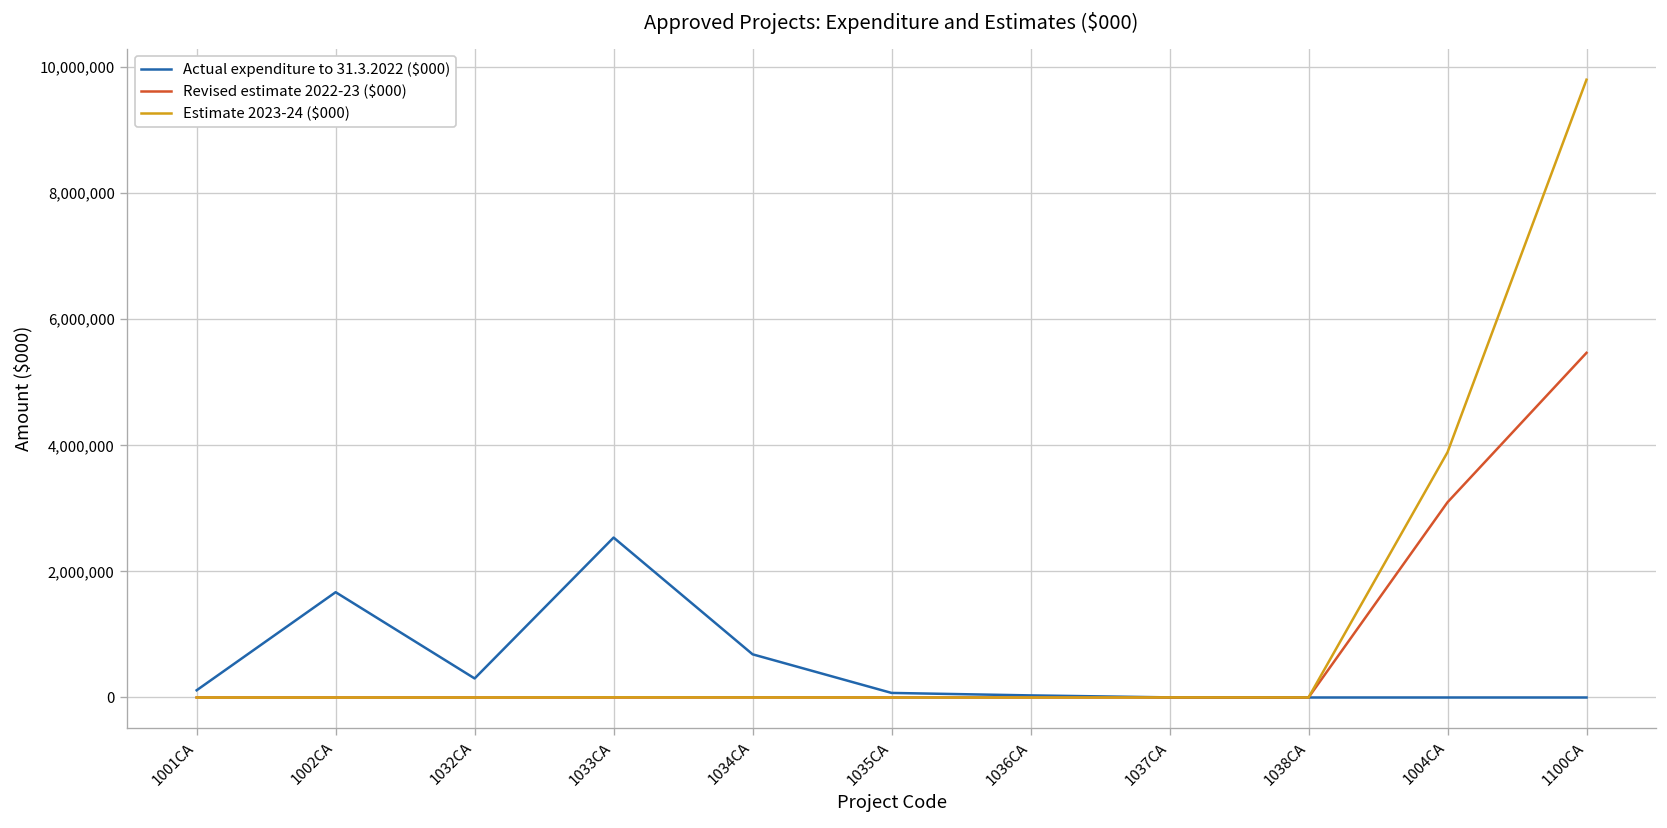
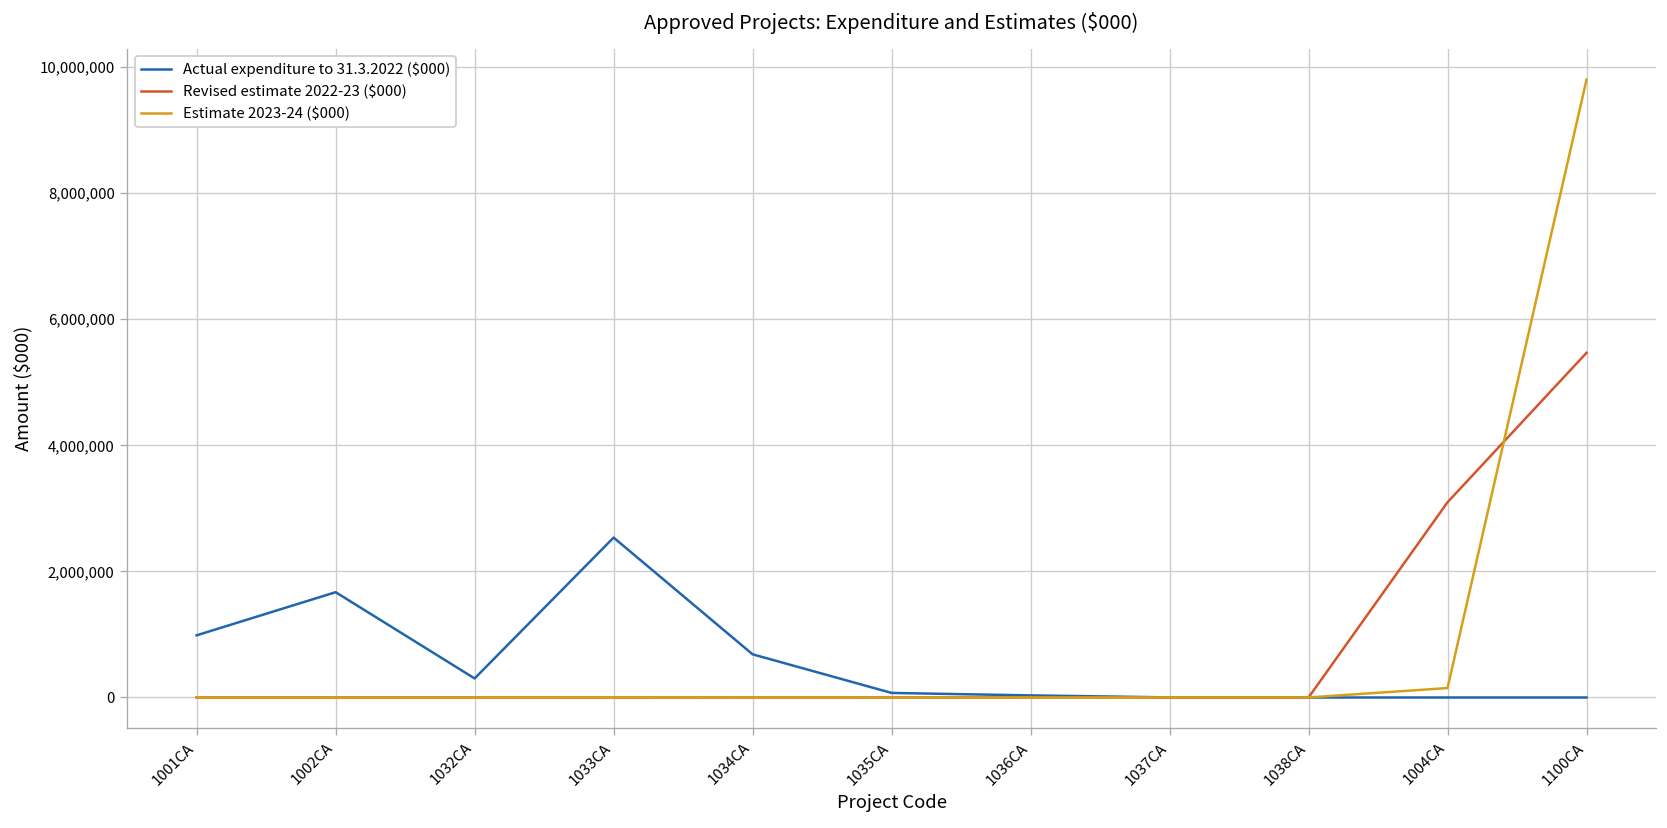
  {
    "Actual expenditure to 31.3.2022 ($000)": {
-     "1001CA": "100,000",
+     "1001CA": "1,000,000",
      "1002CA": "1,700,000",
      "1032CA": "300,000",
      "1033CA": "2,500,000",
      "1034CA": "700,000",
      "1035CA": "100,000",
      "1004CA": "0",
      "1100CA": "0"
    },
    "Revised estimate 2022-23 ($000)": {
      "1004CA": "3,100,000",
      "1100CA": "5,500,000"
    },
    "Estimate 2023-24 ($000)": {
-     "1004CA": "3,900,000",
+     "1004CA": "100,000",
      "1100CA": "9,800,000"
    }
  }
